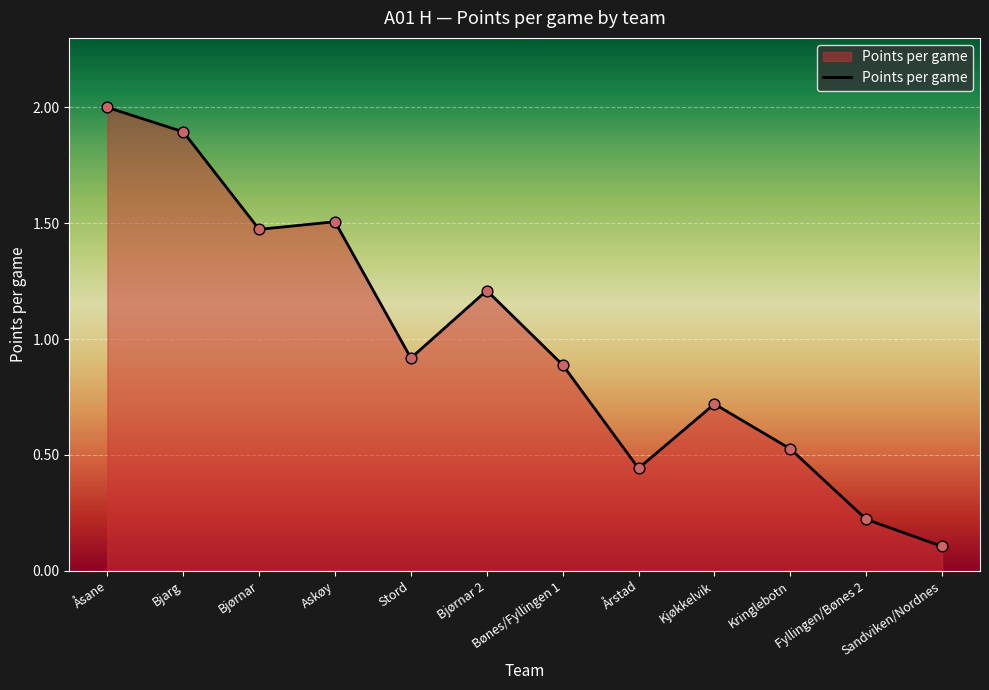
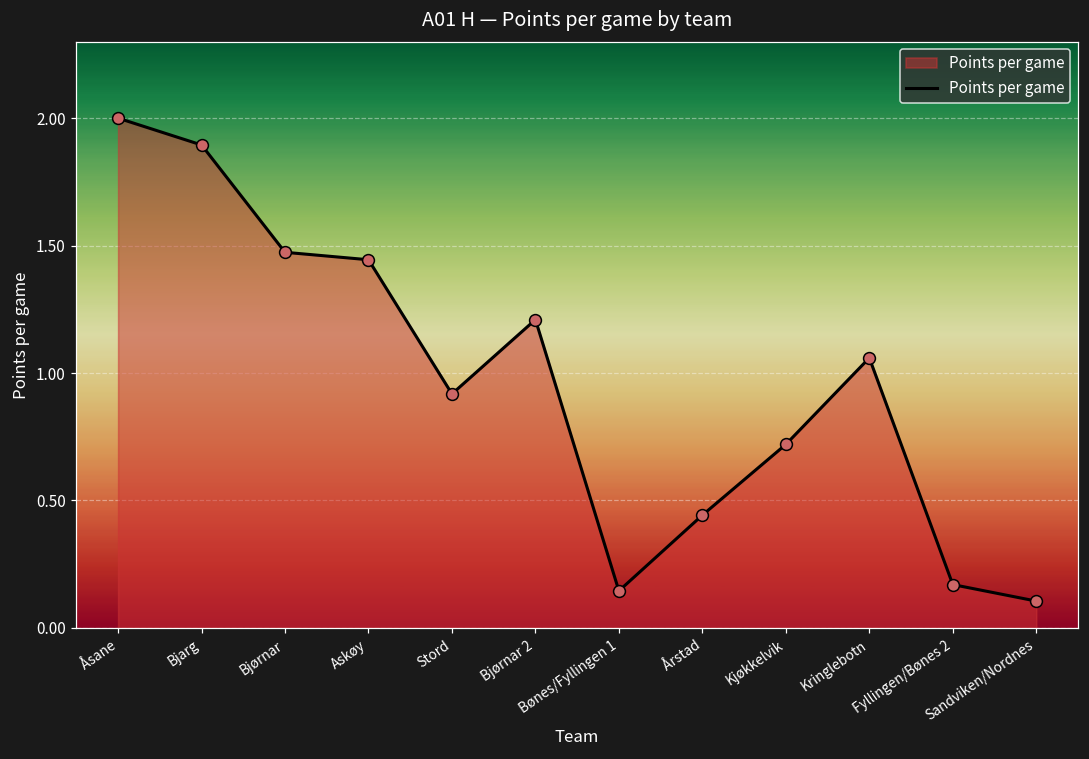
  {
    "Åsane": 2.00,
    "Bjarg": 1.89,
    "Bjørnar": 1.47,
-   "Askøy": 1.51,
+   "Askøy": 1.44,
    "Stord": 0.92,
    "Bjørnar 2": 1.21,
-   "Bønes/Fyllingen 1": 0.89,
+   "Bønes/Fyllingen 1": 0.15,
    "Årstad": 0.44,
    "Kjøkkelvik": 0.72,
-   "Kringlebotn": 0.53,
-   "Fyllingen/Bønes 2": 0.22,
+   "Kringlebotn": 1.06,
+   "Fyllingen/Bønes 2": 0.17,
    "Sandviken/Nordnes": 0.11
  }
